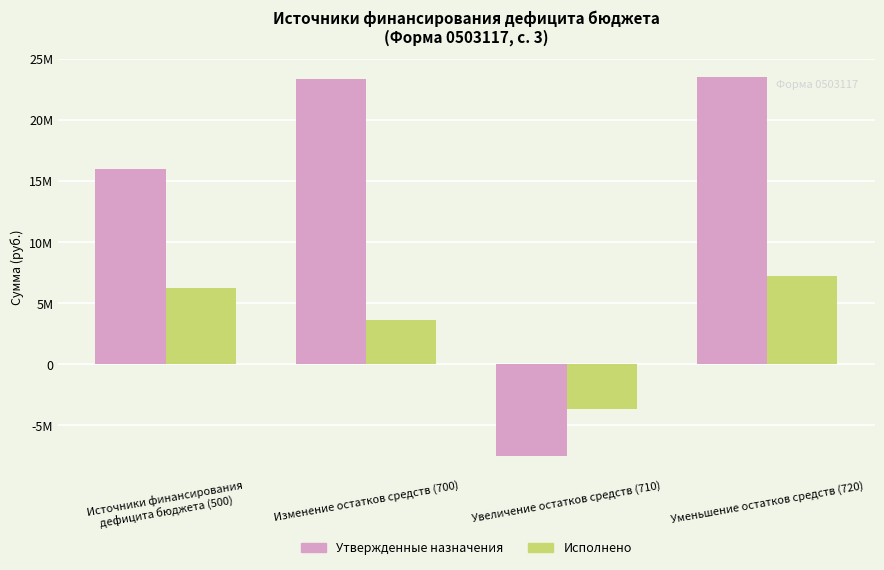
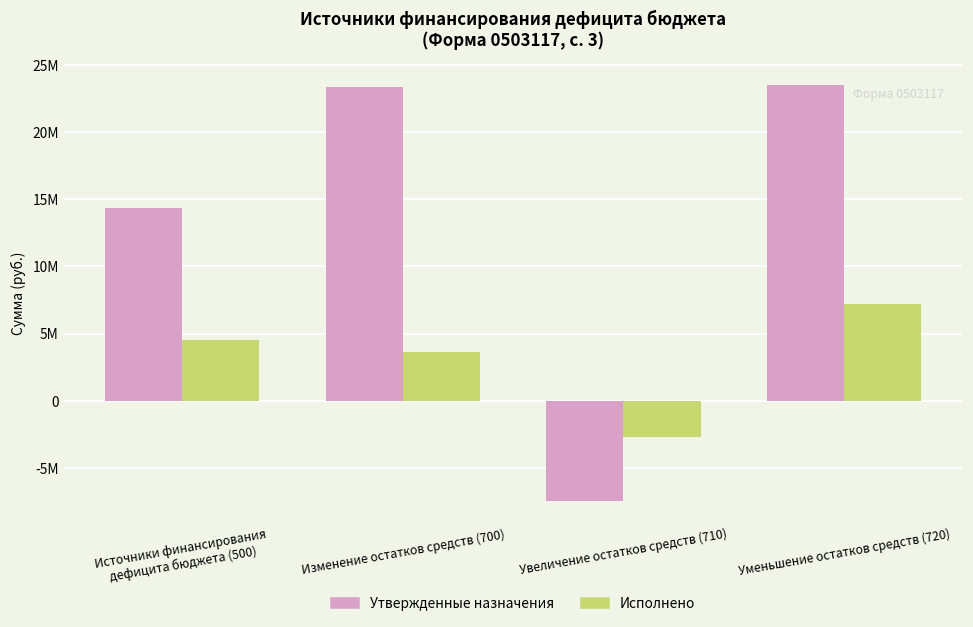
  {
    "Утвержденные назначения": {
-     "Источники финансирования дефицита бюджета (500)": 16000000,
+     "Источники финансирования дефицита бюджета (500)": 14400000,
      "Изменение остатков средств (700)": 23300000,
      "Увеличение остатков средств (710)": -7500000,
      "Уменьшение остатков средств (720)": 23500000
    },
    "Исполнено": {
-     "Источники финансирования дефицита бюджета (500)": 6200000,
+     "Источники финансирования дефицита бюджета (500)": 4500000,
      "Изменение остатков средств (700)": 3600000,
-     "Увеличение остатков средств (710)": -3600000,
+     "Увеличение остатков средств (710)": -2700000,
      "Уменьшение остатков средств (720)": 7200000
    }
  }
